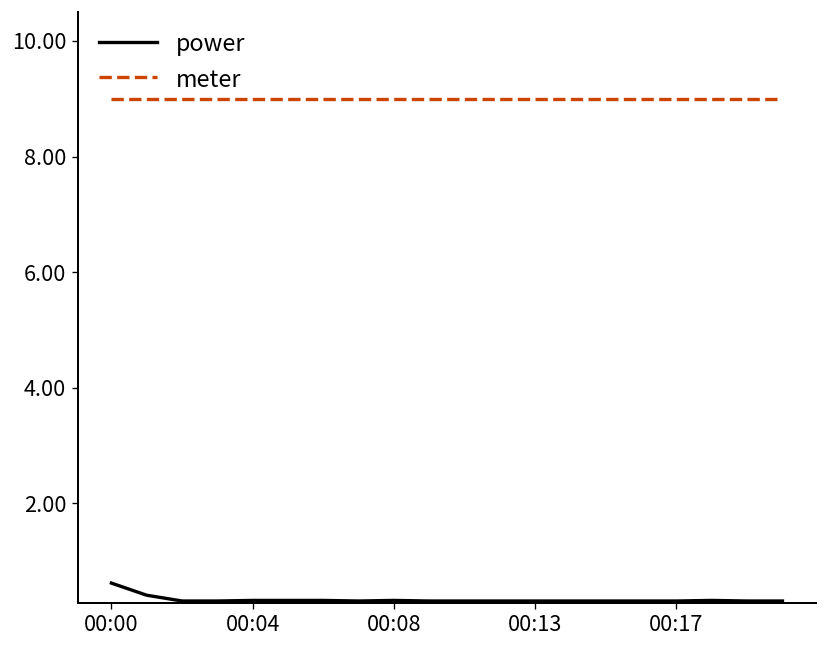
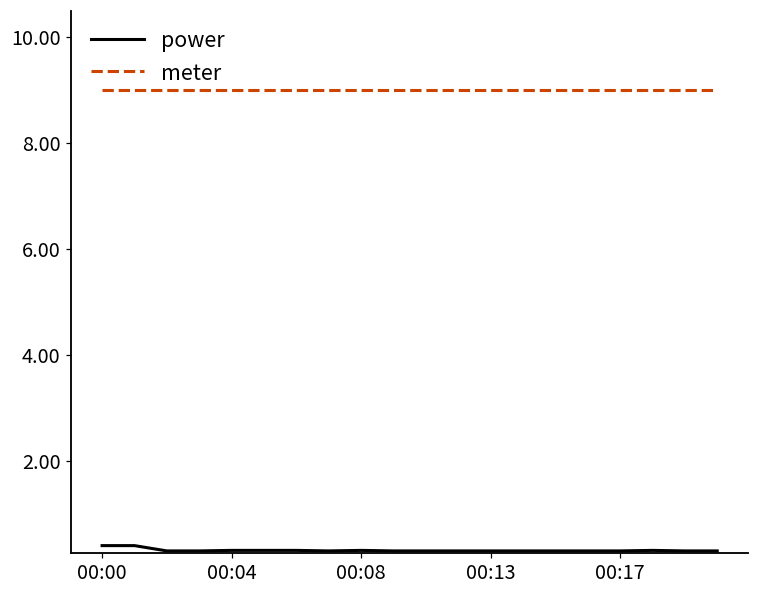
  {
    "power": {
-     "00:00": 0.6,
+     "00:00": 0.4,
      "00:04": 0.3,
      "00:08": 0.3,
      "00:13": 0.3,
      "00:17": 0.3
    },
    "meter": {
      "00:00": 9.0,
      "00:04": 9.0,
      "00:08": 9.0,
      "00:13": 9.0,
      "00:17": 9.0
    }
  }
